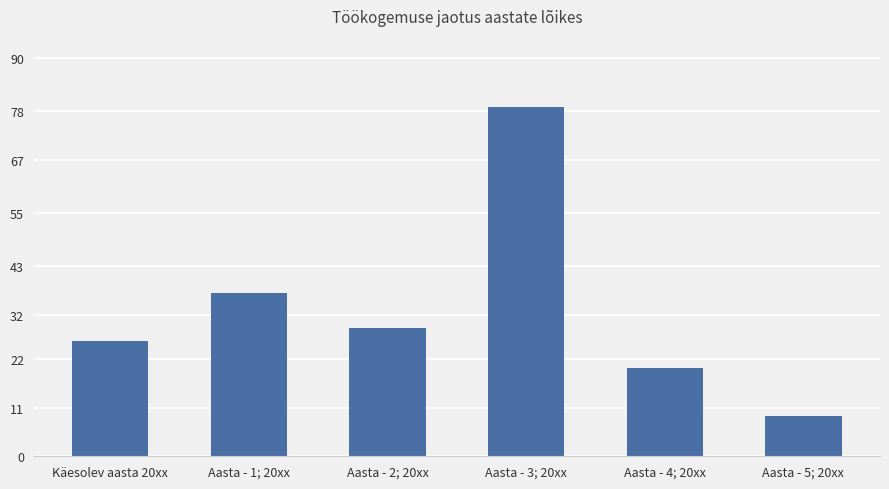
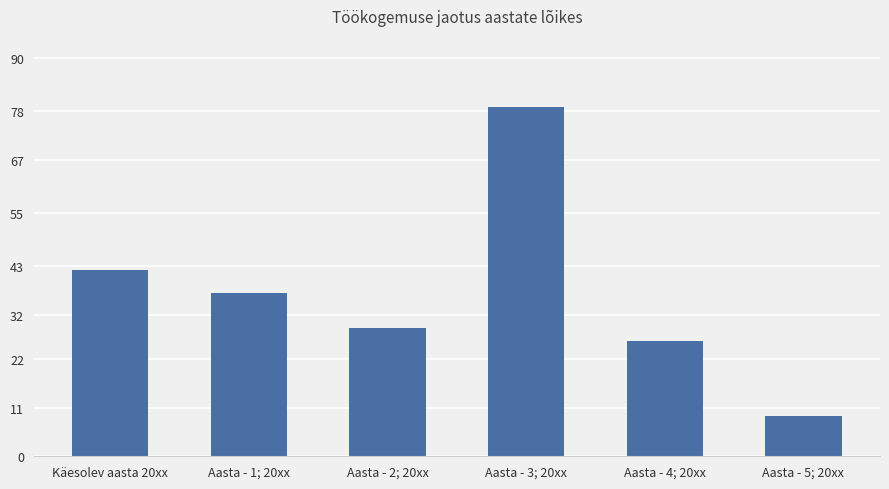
  {
-   "Käesolev aasta 20xx": 26,
+   "Käesolev aasta 20xx": 42,
    "Aasta - 1; 20xx": 37,
    "Aasta - 2; 20xx": 29,
    "Aasta - 3; 20xx": 79,
-   "Aasta - 4; 20xx": 20,
+   "Aasta - 4; 20xx": 26,
    "Aasta - 5; 20xx": 9
  }
